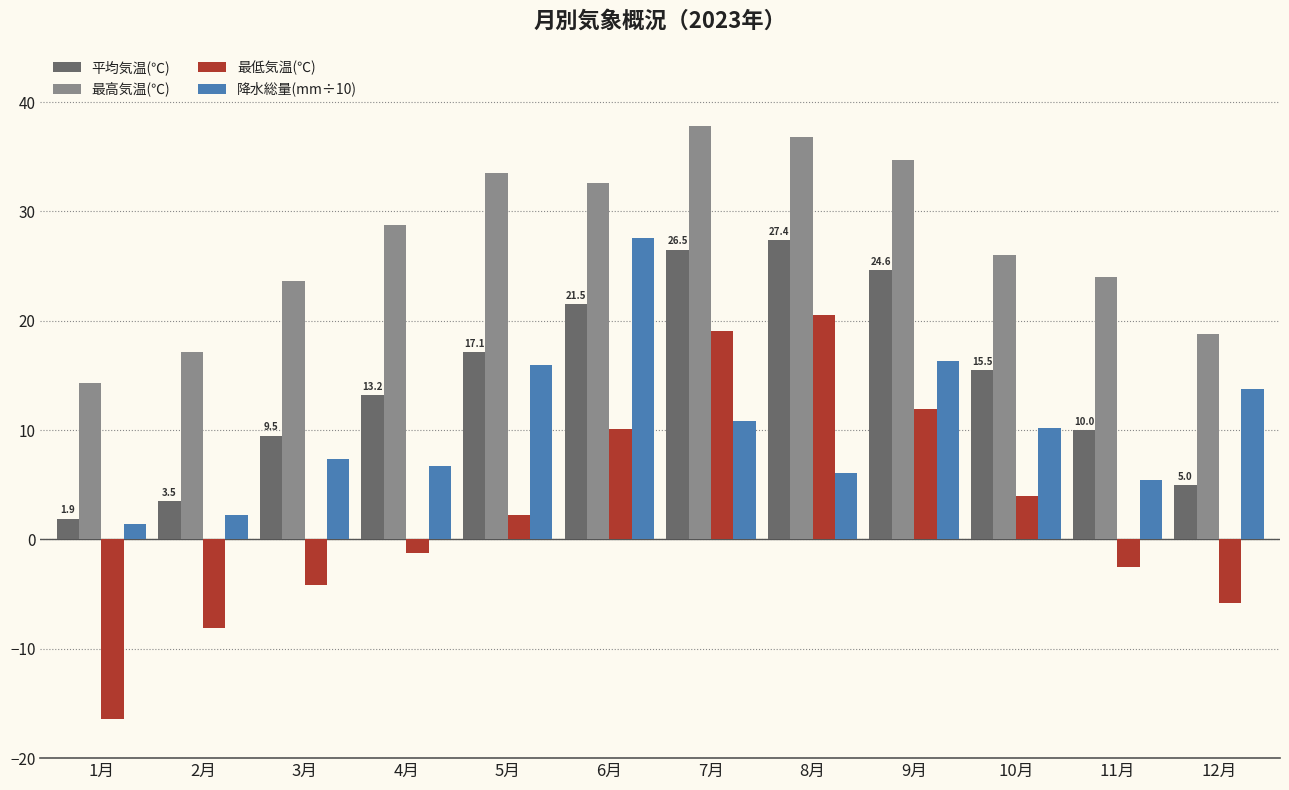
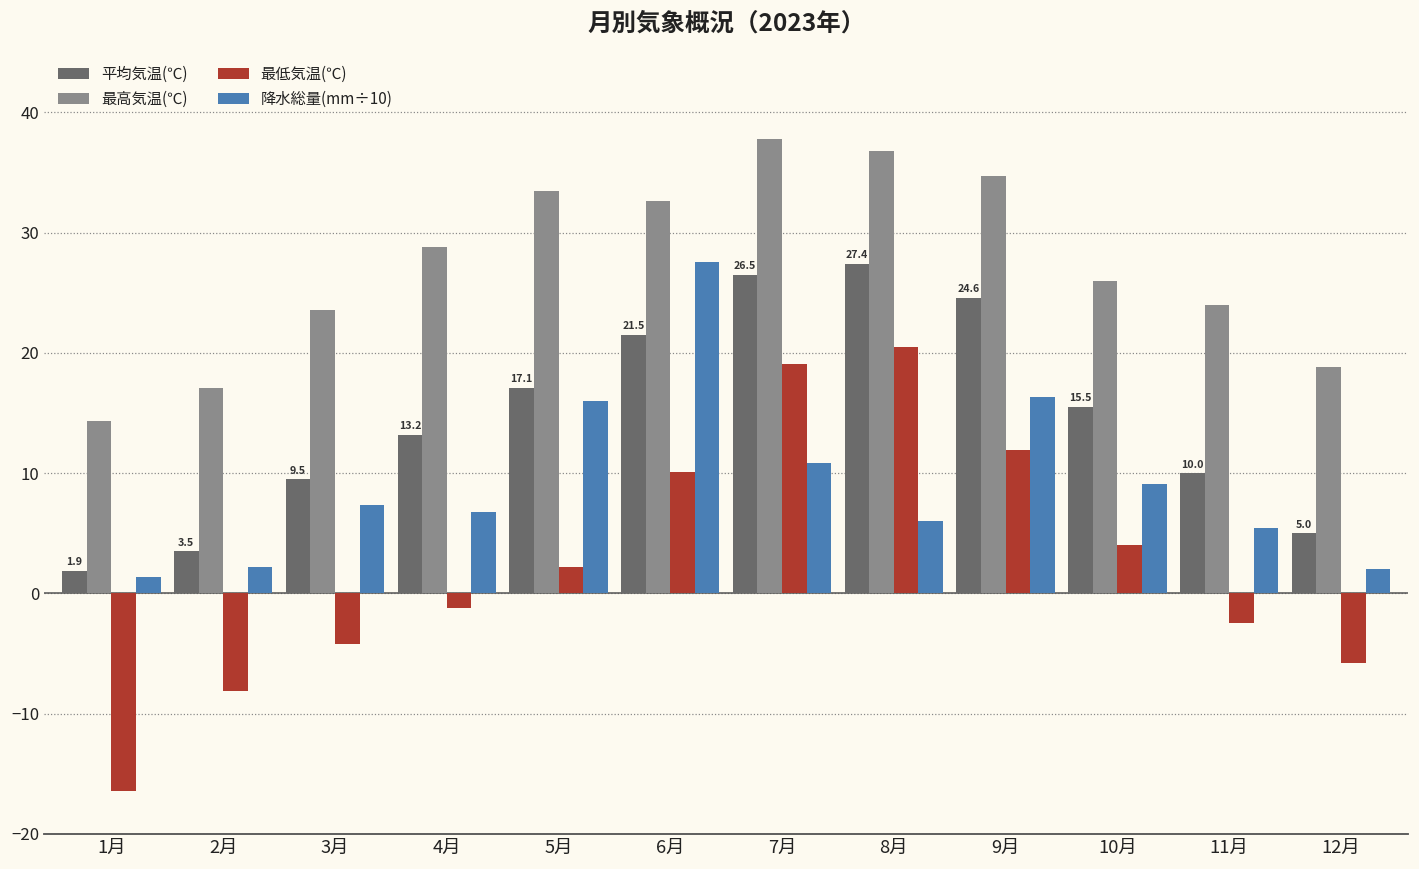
  {
    "最低気温(℃)": {
      "1月": -16.4,
      "2月": -8.1,
      "3月": -4.2,
      "4月": -1.2,
      "5月": 2.2,
      "6月": 10.1,
      "7月": 19.1,
      "8月": 20.5,
      "9月": 11.9,
      "10月": 4.0,
      "11月": -2.5,
      "12月": -5.8
    },
    "降水総量(mm÷10)": {
      "1月": 1.4,
      "2月": 2.2,
      "3月": 7.4,
      "4月": 6.8,
      "5月": 16.0,
      "6月": 27.6,
      "7月": 10.9,
      "8月": 6.1,
      "9月": 16.4,
-     "10月": 10.2,
+     "10月": 9.1,
      "11月": 5.5,
-     "12月": 13.8
+     "12月": 2.1
    }
  }
